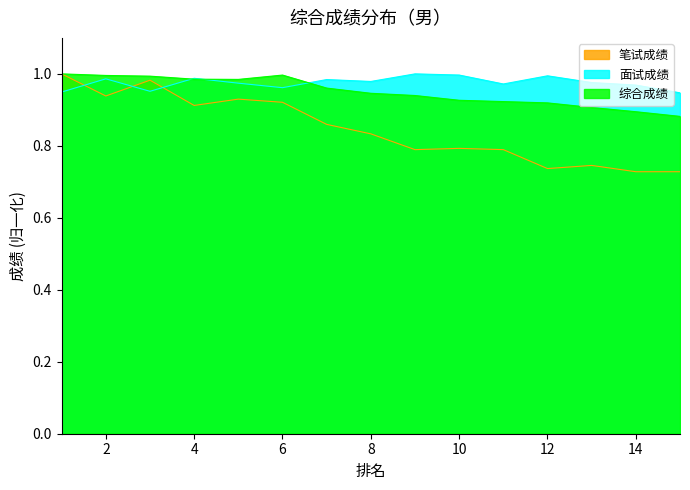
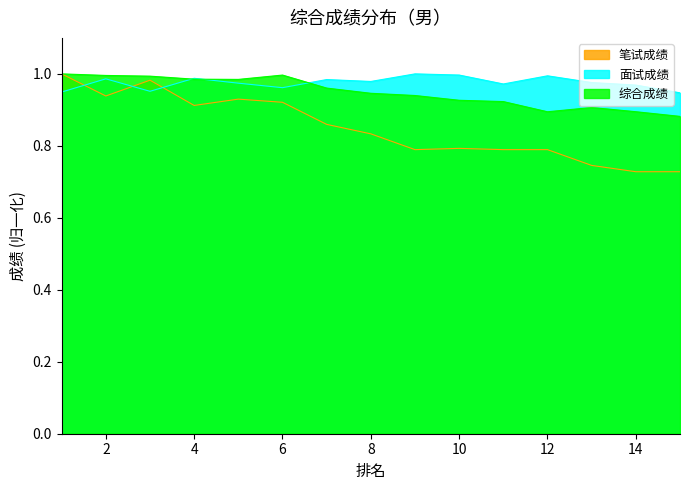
  {
    "笔试成绩": {
      "2": 0.94,
      "4": 0.91,
      "6": 0.92,
      "8": 0.83,
      "10": 0.79,
-     "12": 0.74,
+     "12": 0.79,
      "14": 0.73
    },
    "面试成绩": {
      "2": 0.99,
      "6": 0.96,
      "8": 0.98,
      "10": 1.00,
      "12": 0.99
    },
    "综合成绩": {
      "2": 1.00,
      "6": 1.00,
      "8": 0.95,
      "10": 0.93,
-     "12": 0.92,
+     "12": 0.89,
      "14": 0.89
    }
  }
